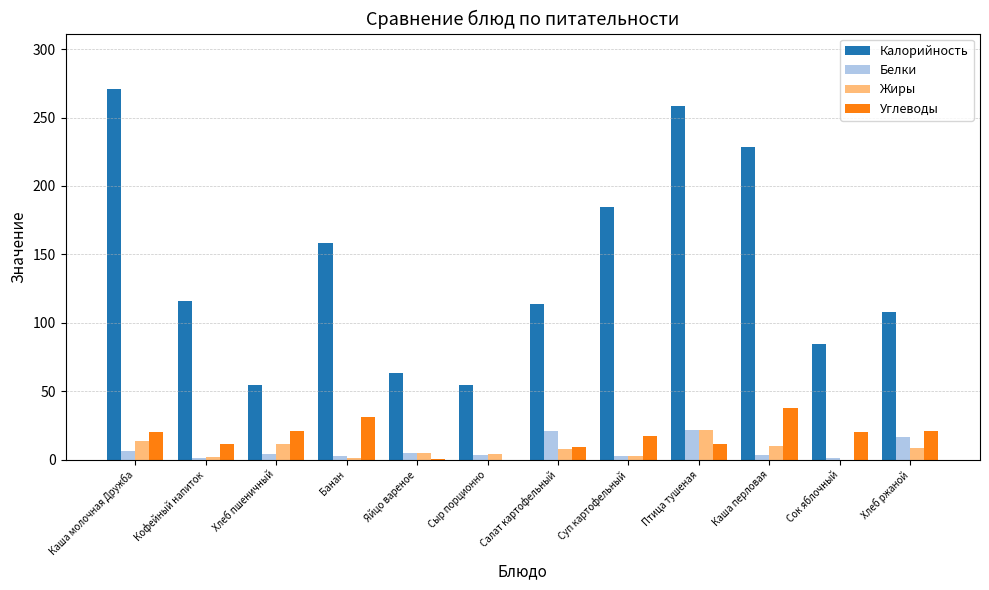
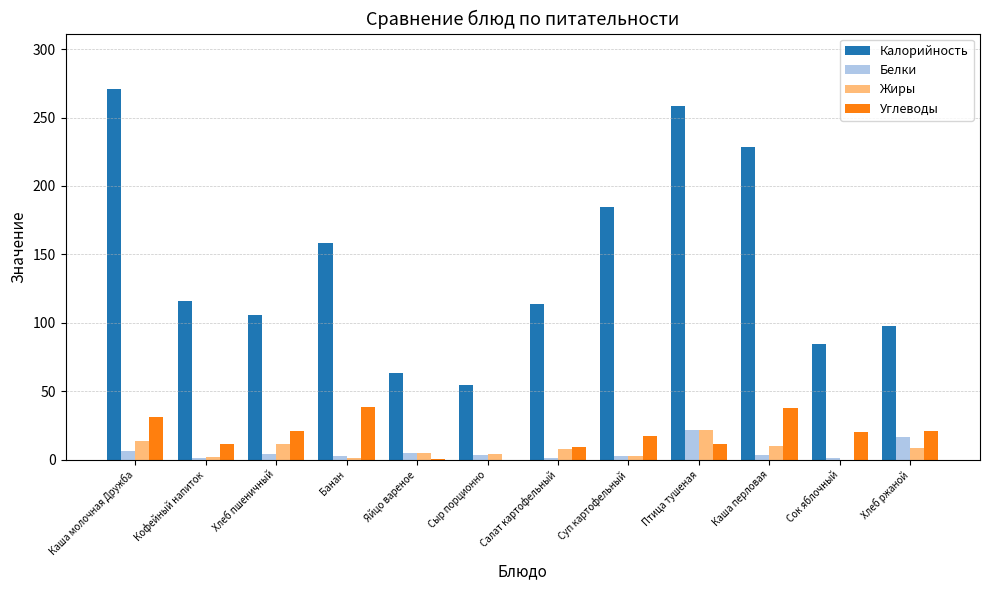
  {
    "Калорийность": {
      "Каша молочная Дружба": 271,
      "Кофейный напиток": 116,
-     "Хлеб пшеничный": 54,
+     "Хлеб пшеничный": 106,
      "Банан": 159,
      "Яйцо вареное": 63,
      "Сыр порционно": 55,
      "Салат картофельный": 114,
      "Суп картофельный": 185,
      "Птица тушеная": 258,
      "Каша перловая": 229,
      "Сок яблочный": 85,
-     "Хлеб ржаной": 108
+     "Хлеб ржаной": 98
    },
    "Белки": {
      "Каша молочная Дружба": 6,
      "Хлеб пшеничный": 4,
      "Банан": 3,
      "Яйцо вареное": 5,
      "Сыр порционно": 3,
-     "Салат картофельный": 21,
+     "Салат картофельный": 1,
      "Суп картофельный": 3,
      "Птица тушеная": 22,
      "Каша перловая": 3,
      "Хлеб ржаной": 16
    },
    "Жиры": {
      "Каша молочная Дружба": 14,
      "Кофейный напиток": 2,
      "Хлеб пшеничный": 11,
      "Яйцо вареное": 5,
      "Сыр порционно": 4,
      "Салат картофельный": 8,
      "Суп картофельный": 3,
      "Птица тушеная": 22,
      "Каша перловая": 10,
      "Сок яблочный": 0,
      "Хлеб ржаной": 9
    },
    "Углеводы": {
-     "Каша молочная Дружба": 20,
+     "Каша молочная Дружба": 31,
      "Кофейный напиток": 11,
      "Хлеб пшеничный": 21,
-     "Банан": 31,
+     "Банан": 39,
      "Сыр порционно": 0,
      "Салат картофельный": 9,
      "Суп картофельный": 17,
      "Птица тушеная": 12,
      "Каша перловая": 38,
      "Сок яблочный": 20,
      "Хлеб ржаной": 21
    }
  }
